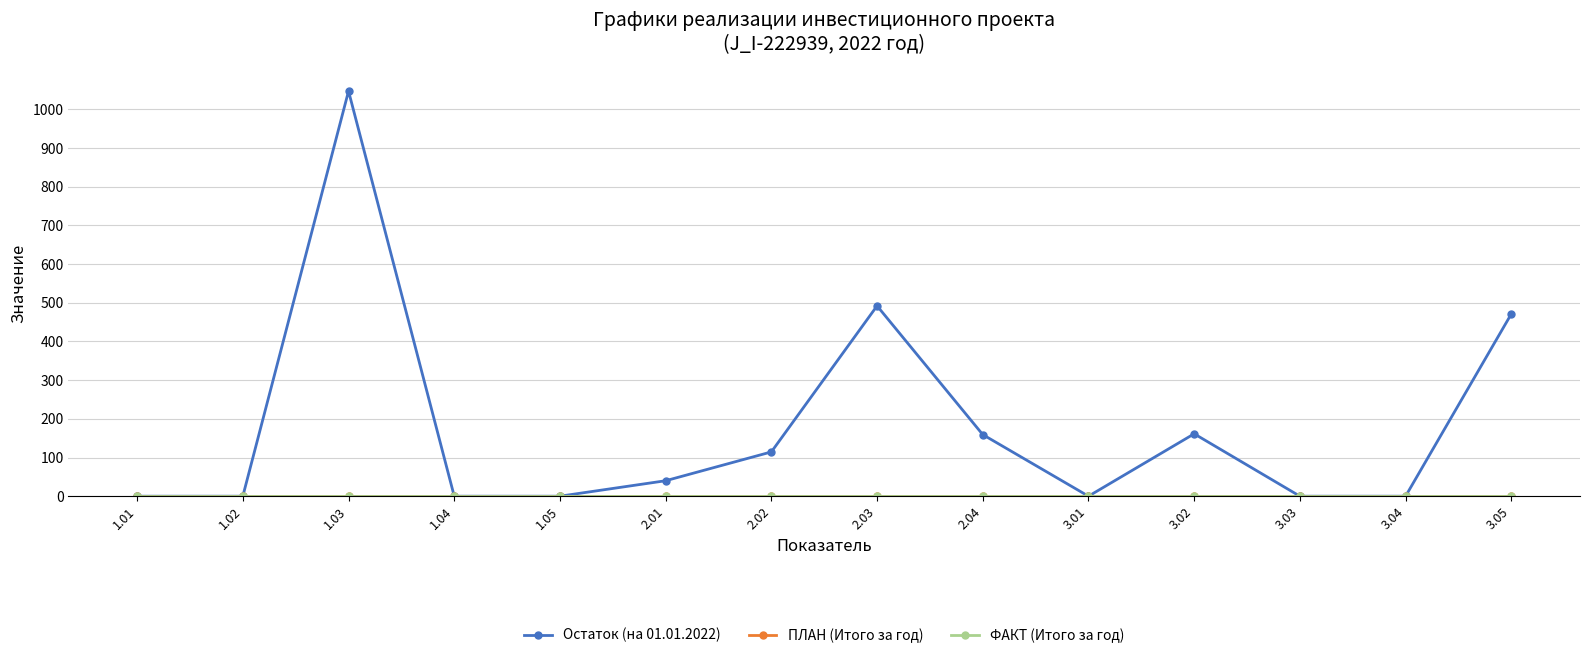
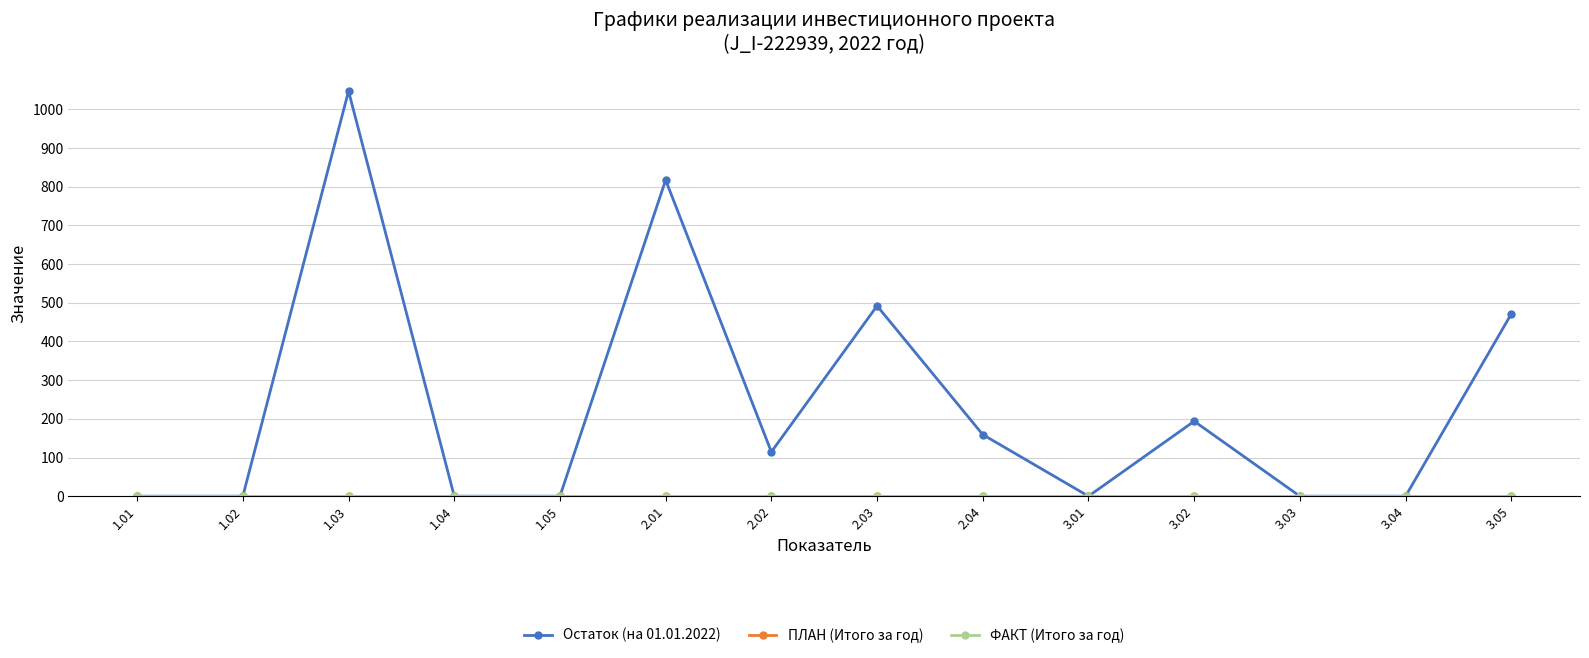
  {
    "Остаток (на 01.01.2022)": {
      "1.03": 1050,
-     "2.01": 40,
+     "2.01": 820,
      "2.02": 110,
      "2.03": 490,
      "2.04": 160,
-     "3.02": 160,
+     "3.02": 190,
      "3.05": 470
    },
    "ФАКТ (Итого за год)": {
      "1.03": 0,
      "2.01": 0,
      "2.02": 0,
      "2.03": 0,
      "2.04": 0,
      "3.02": 0,
      "3.05": 0
    }
  }
